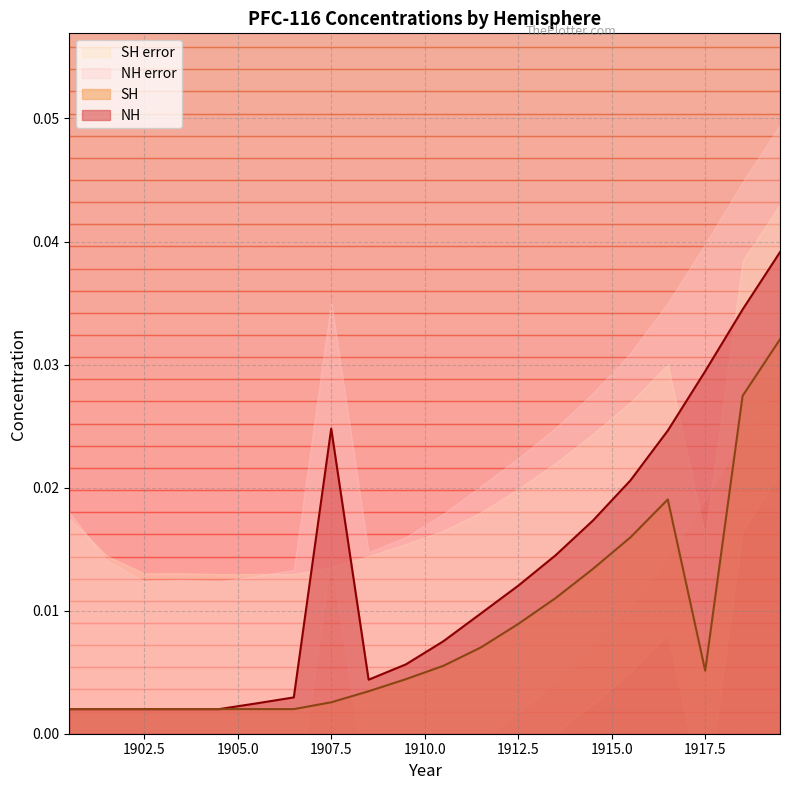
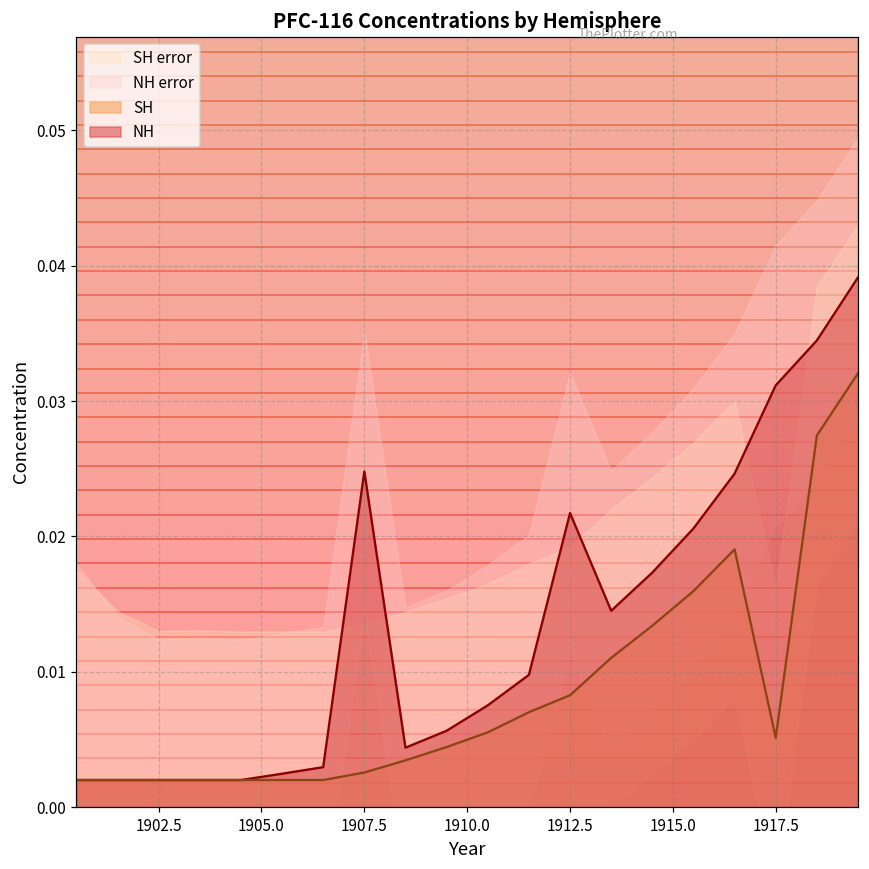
  {
    "SH": {
      "1907.5": 0.0026,
-     "1912.5": 0.0089,
+     "1912.5": 0.0083,
      "1917.5": 0.0051
    },
    "NH": {
      "1907.5": 0.0248,
-     "1912.5": 0.0120,
-     "1917.5": 0.0295
+     "1912.5": 0.0217,
+     "1917.5": 0.0312
    }
  }
